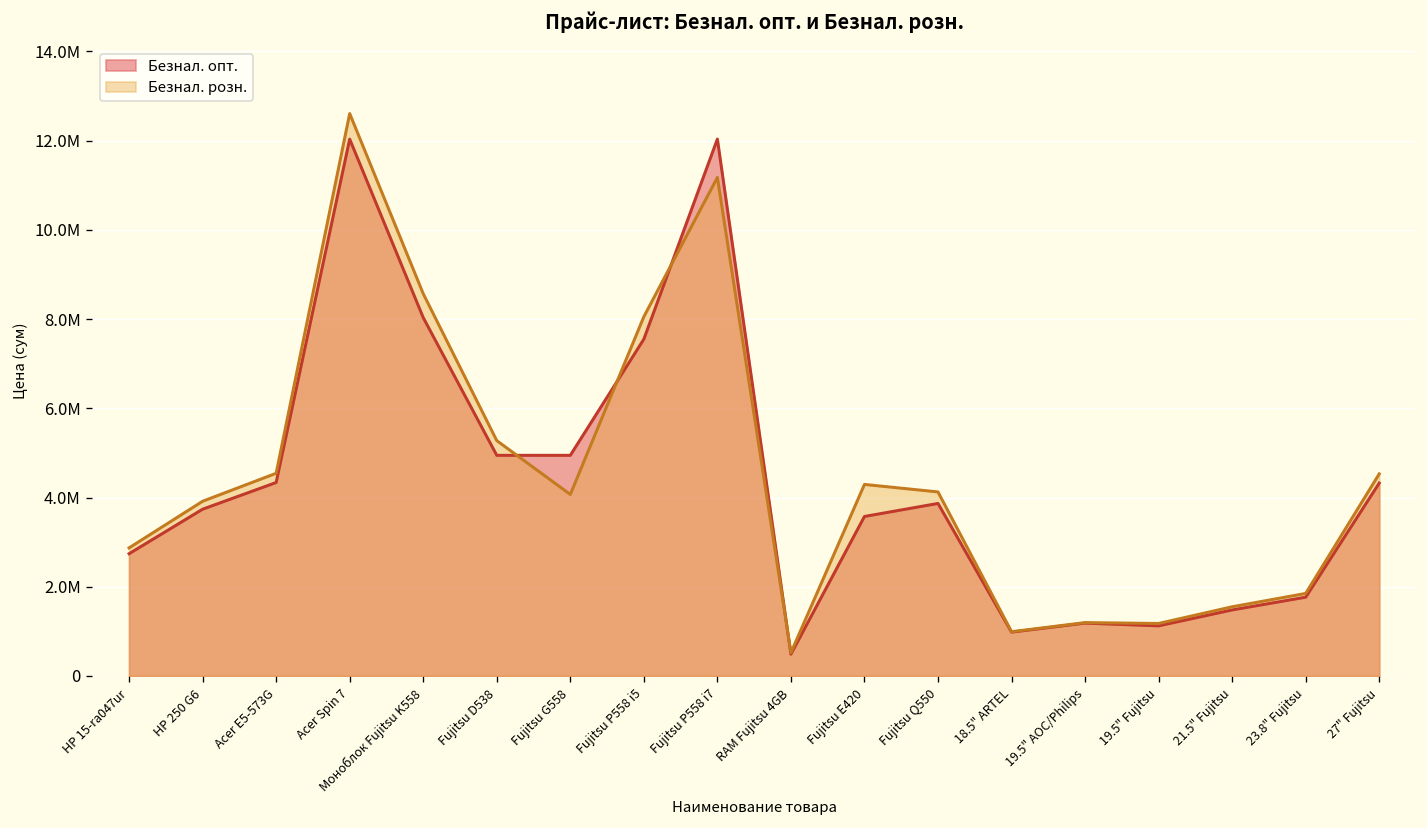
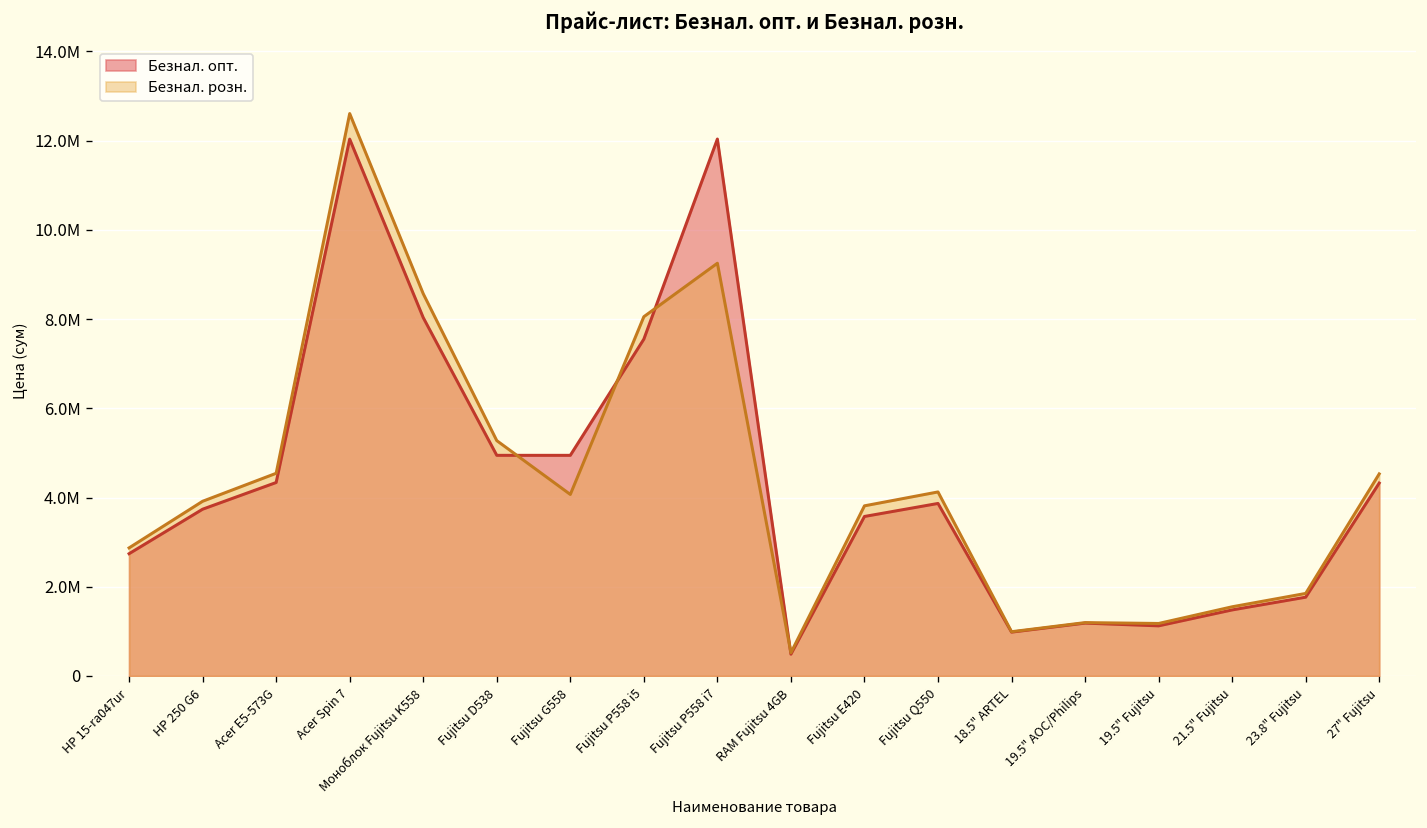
  {
    "Безнал. опт.": {
      "HP 15-ra047ur": 2700000,
      "HP 250 G6": 3700000,
      "Acer E5-573G": 4300000,
      "Acer Spin 7": 12000000,
      "Моноблок Fujitsu K558": 8000000,
      "Fujitsu D538": 4900000,
      "Fujitsu G558": 4900000,
      "Fujitsu P558 i5": 7500000,
      "Fujitsu P558 i7": 12000000,
      "Fujitsu E420": 3600000,
      "Fujitsu Q550": 3900000,
      "21.5\" Fujitsu": 1500000,
      "23.8\" Fujitsu": 1800000,
      "27\" Fujitsu": 4300000
    },
    "Безнал. розн.": {
      "HP 15-ra047ur": 2900000,
      "HP 250 G6": 3900000,
      "Acer E5-573G": 4500000,
      "Acer Spin 7": 12600000,
      "Моноблок Fujitsu K558": 8600000,
      "Fujitsu D538": 5300000,
      "Fujitsu G558": 4100000,
      "Fujitsu P558 i5": 8100000,
-     "Fujitsu P558 i7": 11200000,
-     "Fujitsu E420": 4300000,
+     "Fujitsu P558 i7": 9300000,
+     "Fujitsu E420": 3800000,
      "Fujitsu Q550": 4100000,
      "21.5\" Fujitsu": 1600000,
      "23.8\" Fujitsu": 1900000,
      "27\" Fujitsu": 4500000
    }
  }
